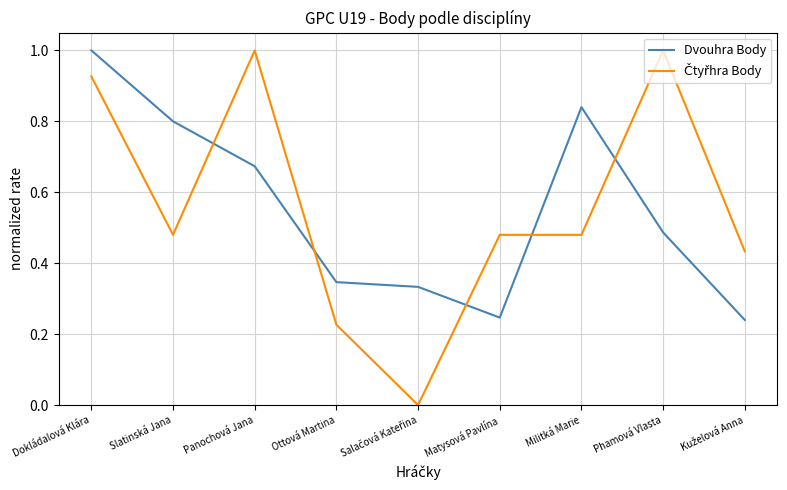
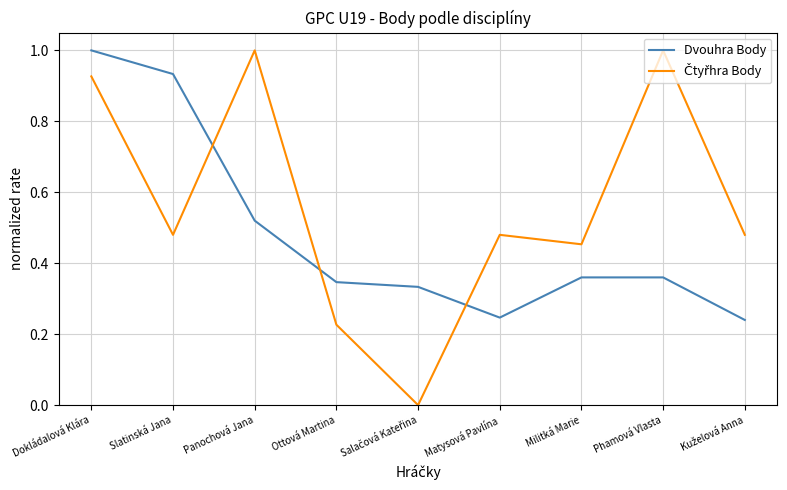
  {
    "Dvouhra Body": {
      "Dokládalová Klára": 1.00,
-     "Slatinská Jana": 0.80,
-     "Panochová Jana": 0.67,
+     "Slatinská Jana": 0.93,
+     "Panochová Jana": 0.52,
      "Ottová Martina": 0.35,
      "Salačová Kateřina": 0.33,
      "Matysová Pavlína": 0.25,
-     "Militká Marie": 0.84,
-     "Phamová Vlasta": 0.49,
+     "Militká Marie": 0.36,
+     "Phamová Vlasta": 0.36,
      "Kuželová Anna": 0.24
    },
    "Čtyřhra Body": {
      "Dokládalová Klára": 0.93,
      "Slatinská Jana": 0.48,
      "Panochová Jana": 1.00,
      "Ottová Martina": 0.23,
      "Salačová Kateřina": 0.00,
      "Matysová Pavlína": 0.48,
-     "Militká Marie": 0.48,
-     "Kuželová Anna": 0.43
+     "Militká Marie": 0.45,
+     "Kuželová Anna": 0.48
    }
  }
